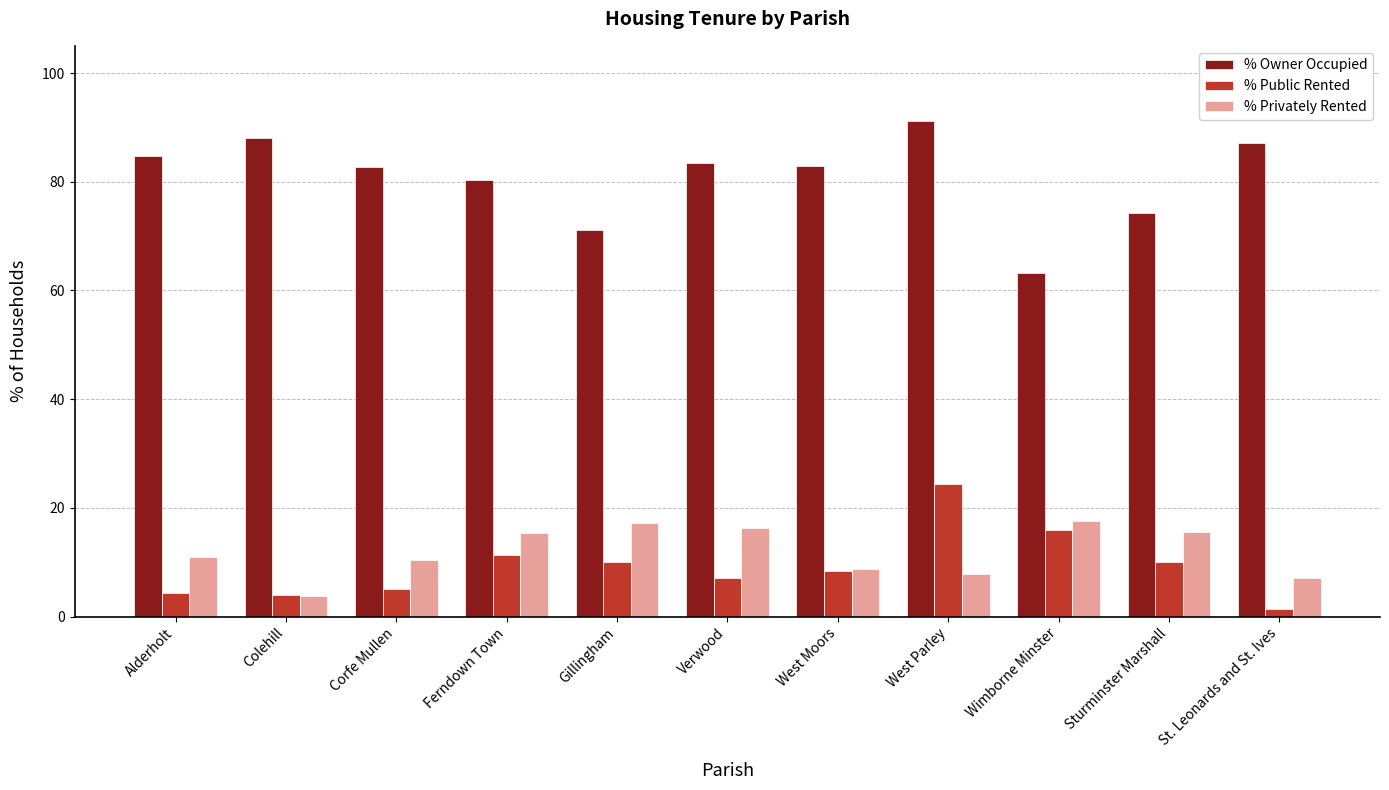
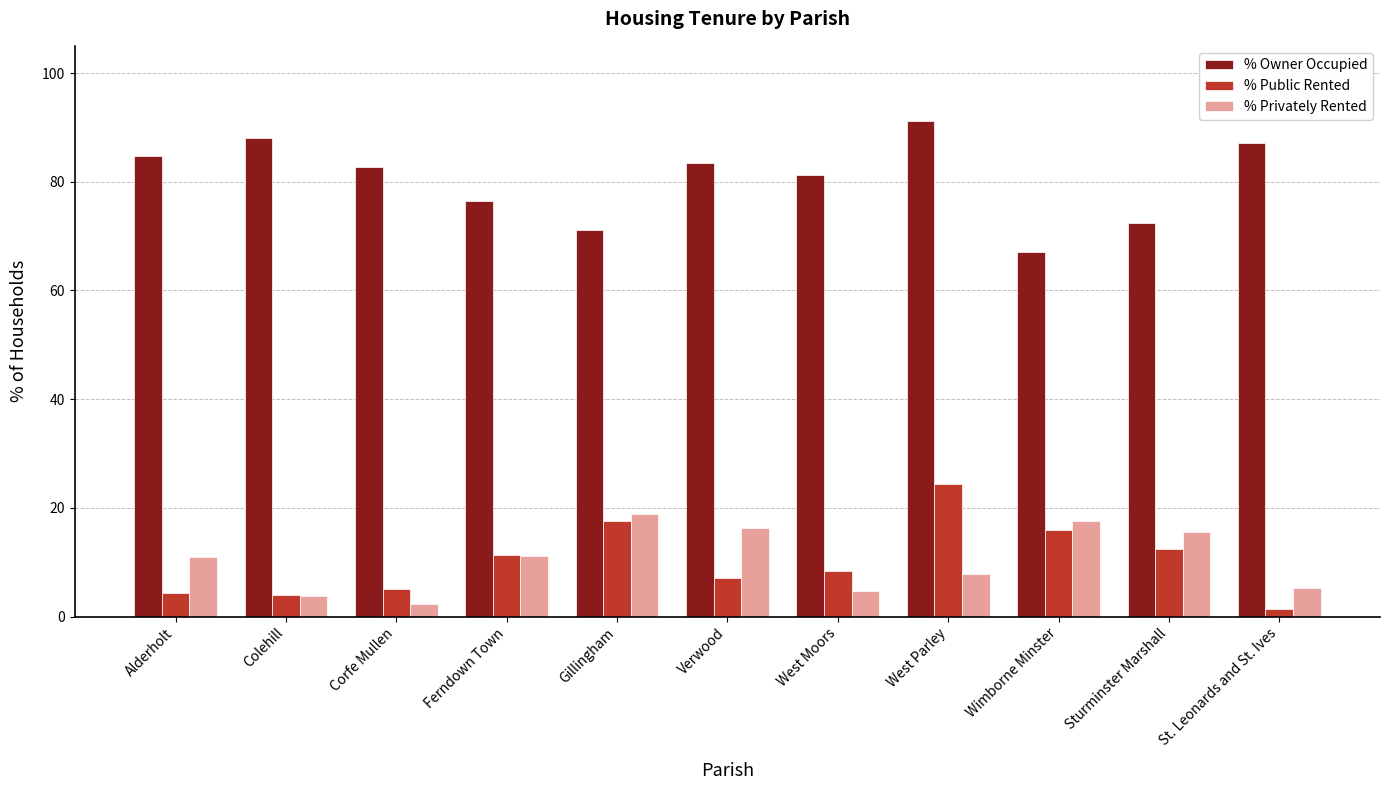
  {
    "% Owner Occupied": {
      "Alderholt": 85,
      "Colehill": 88,
      "Corfe Mullen": 83,
-     "Ferndown Town": 80,
+     "Ferndown Town": 77,
      "Gillingham": 71,
      "Verwood": 84,
-     "West Moors": 83,
+     "West Moors": 81,
      "West Parley": 91,
-     "Wimborne Minster": 63,
-     "Sturminster Marshall": 74,
+     "Wimborne Minster": 67,
+     "Sturminster Marshall": 72,
      "St. Leonards and St. Ives": 87
    },
    "% Public Rented": {
      "Alderholt": 4,
      "Colehill": 4,
      "Corfe Mullen": 5,
      "Ferndown Town": 11,
-     "Gillingham": 10,
+     "Gillingham": 18,
      "Verwood": 7,
      "West Moors": 8,
      "West Parley": 24,
      "Wimborne Minster": 16,
-     "Sturminster Marshall": 10,
+     "Sturminster Marshall": 12,
      "St. Leonards and St. Ives": 1
    },
    "% Privately Rented": {
      "Alderholt": 11,
      "Colehill": 4,
-     "Corfe Mullen": 10,
-     "Ferndown Town": 15,
-     "Gillingham": 17,
+     "Corfe Mullen": 2,
+     "Ferndown Town": 11,
+     "Gillingham": 19,
      "Verwood": 16,
-     "West Moors": 9,
+     "West Moors": 5,
      "West Parley": 8,
      "Wimborne Minster": 18,
      "Sturminster Marshall": 16,
-     "St. Leonards and St. Ives": 7
+     "St. Leonards and St. Ives": 5
    }
  }
